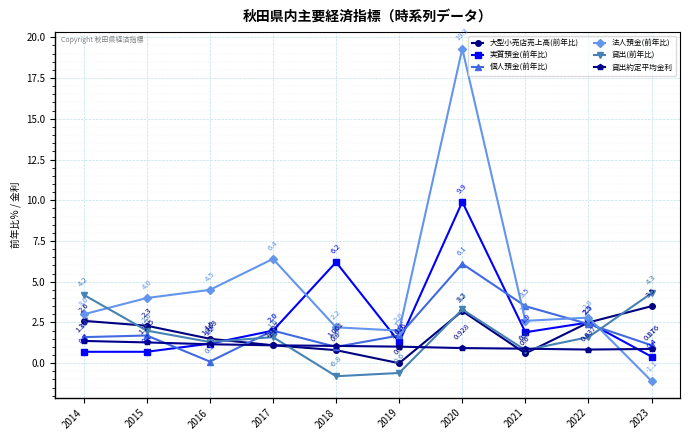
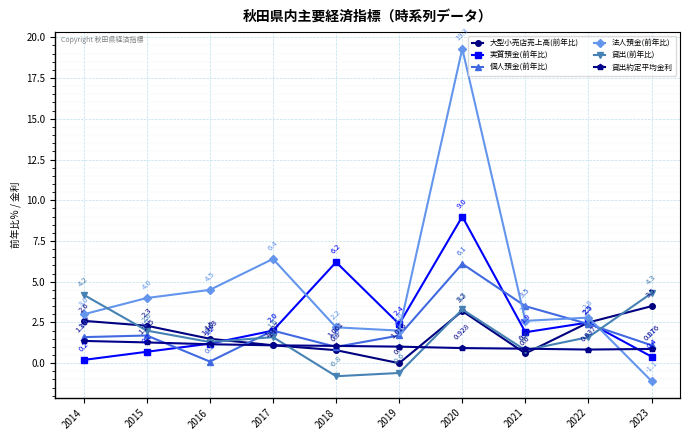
  {
    "実質預金(前年比)": {
-     "2014": 0.7,
+     "2014": 0.2,
      "2018": 6.2,
-     "2019": 1.3,
-     "2020": 9.9
+     "2019": 2.4,
+     "2020": 9.0
    }
  }
